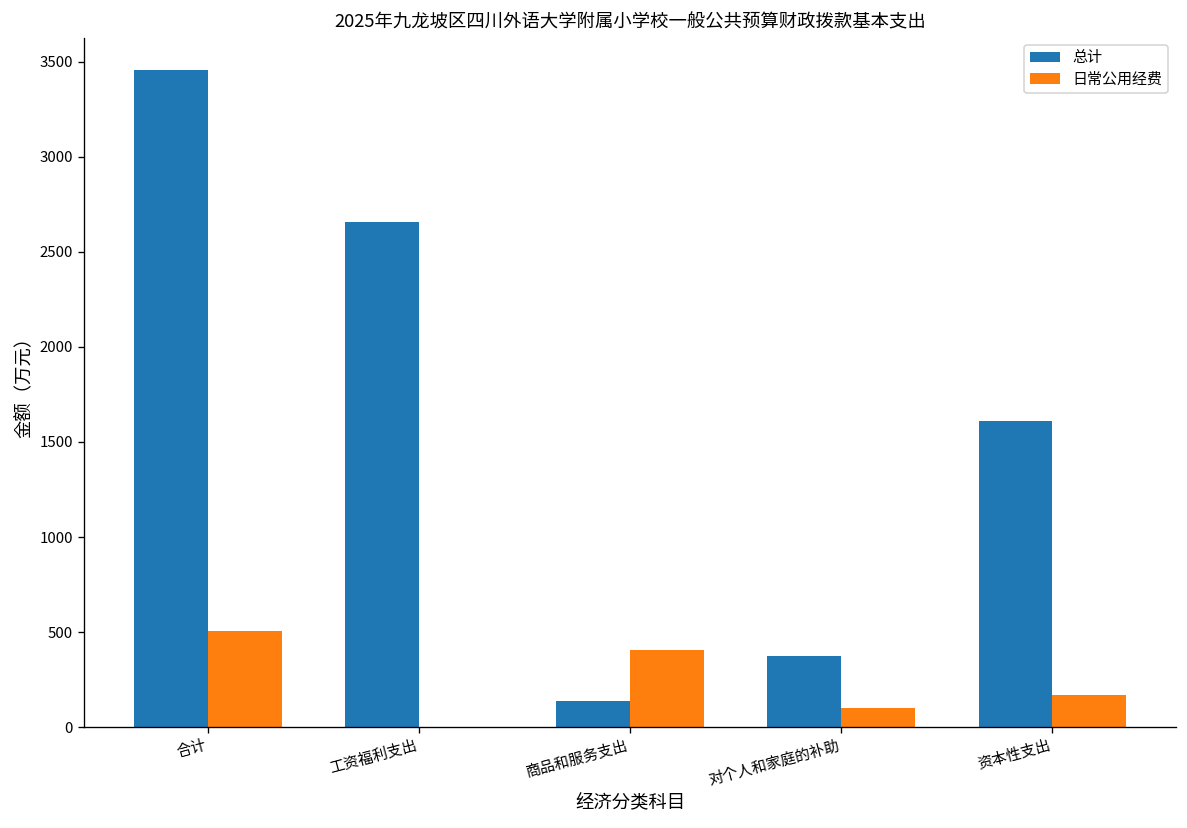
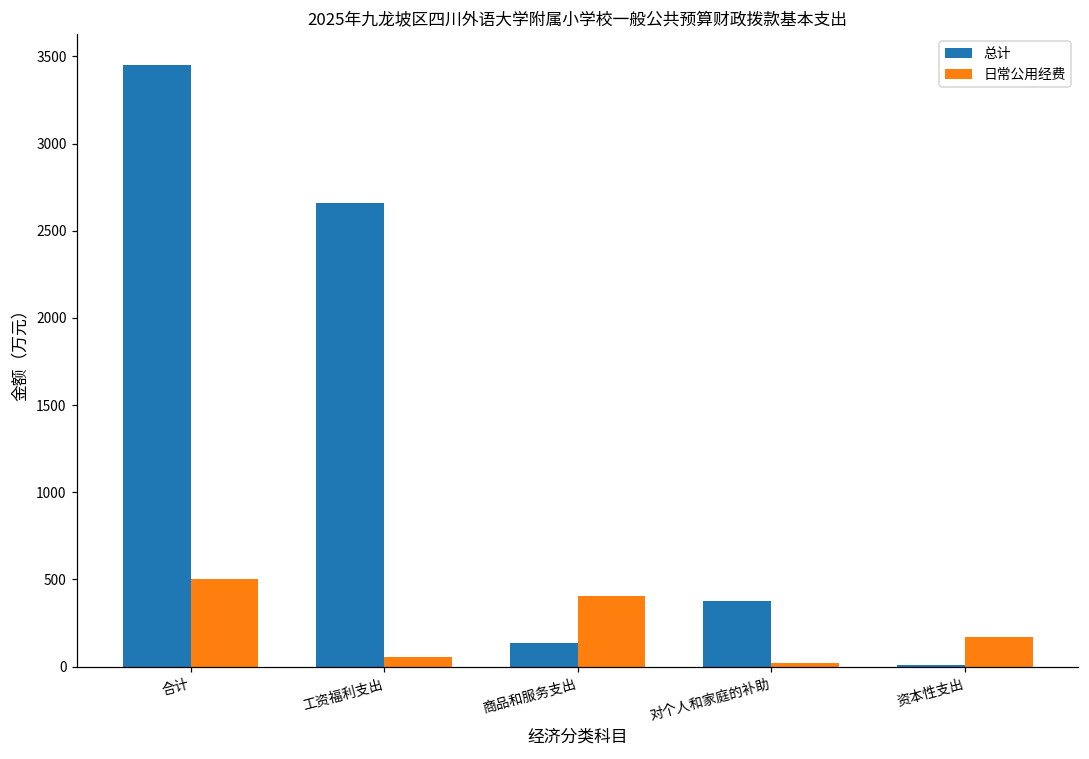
  {
    "总计": {
      "合计": 3450,
      "工资福利支出": 2660,
      "商品和服务支出": 140,
      "对个人和家庭的补助": 380,
-     "资本性支出": 1610
+     "资本性支出": 10
    },
    "日常公用经费": {
      "合计": 510,
-     "工资福利支出": 0,
+     "工资福利支出": 60,
      "商品和服务支出": 410,
-     "对个人和家庭的补助": 100,
+     "对个人和家庭的补助": 20,
      "资本性支出": 170
    }
  }
